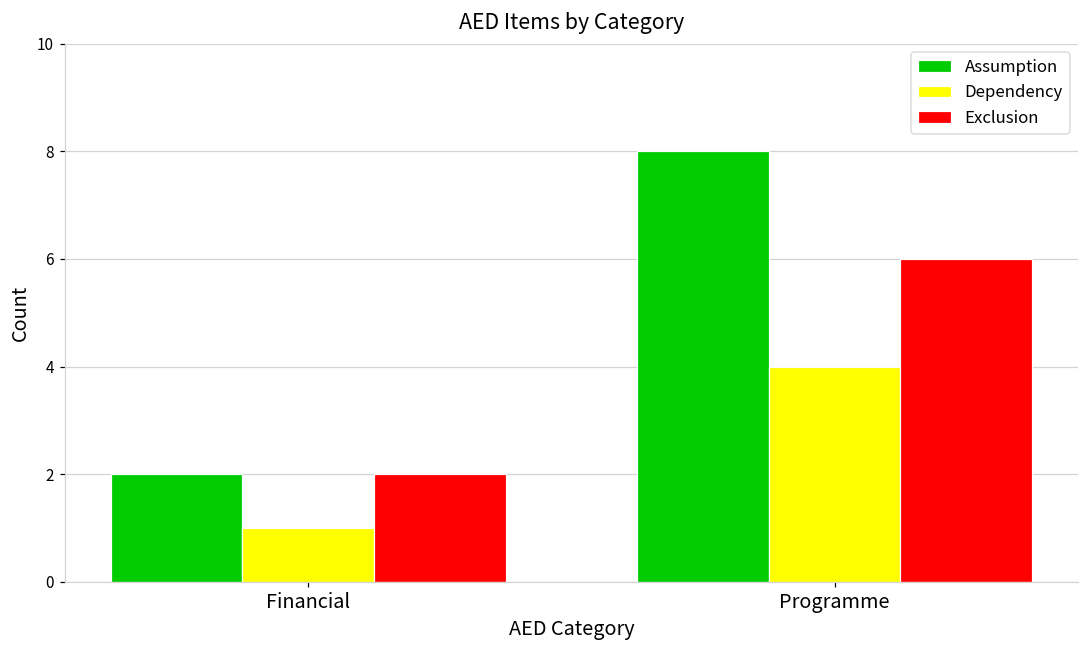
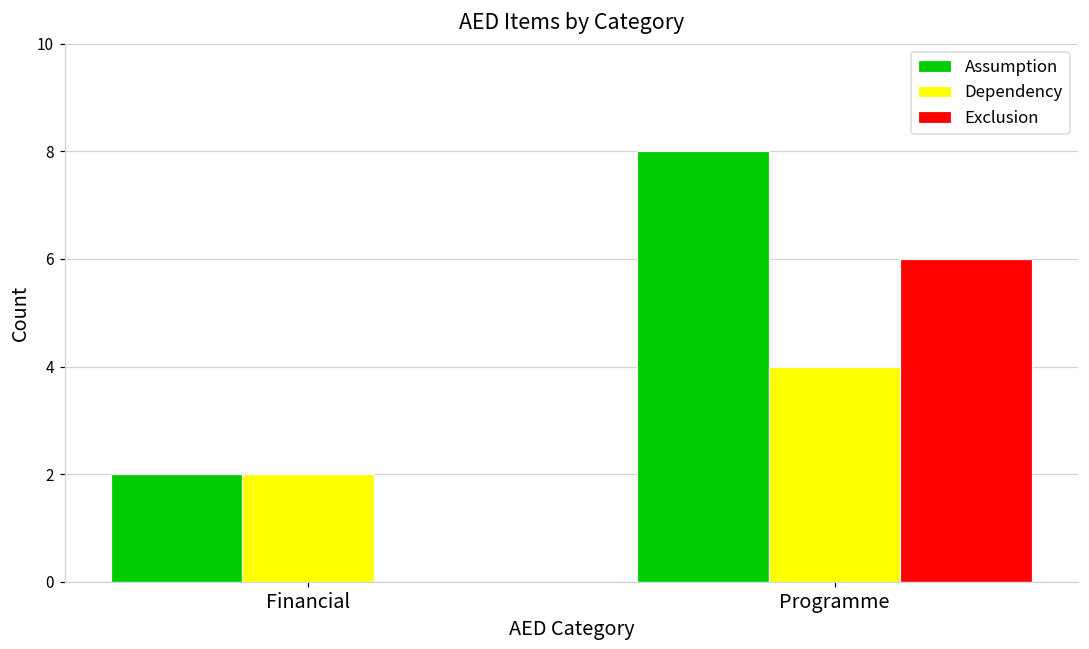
  {
    "Assumption": {
      "Financial": 2,
      "Programme": 8
    },
    "Dependency": {
-     "Financial": 1,
+     "Financial": 2,
      "Programme": 4
    },
    "Exclusion": {
-     "Financial": 2,
+     "Financial": 0,
      "Programme": 6
    }
  }
